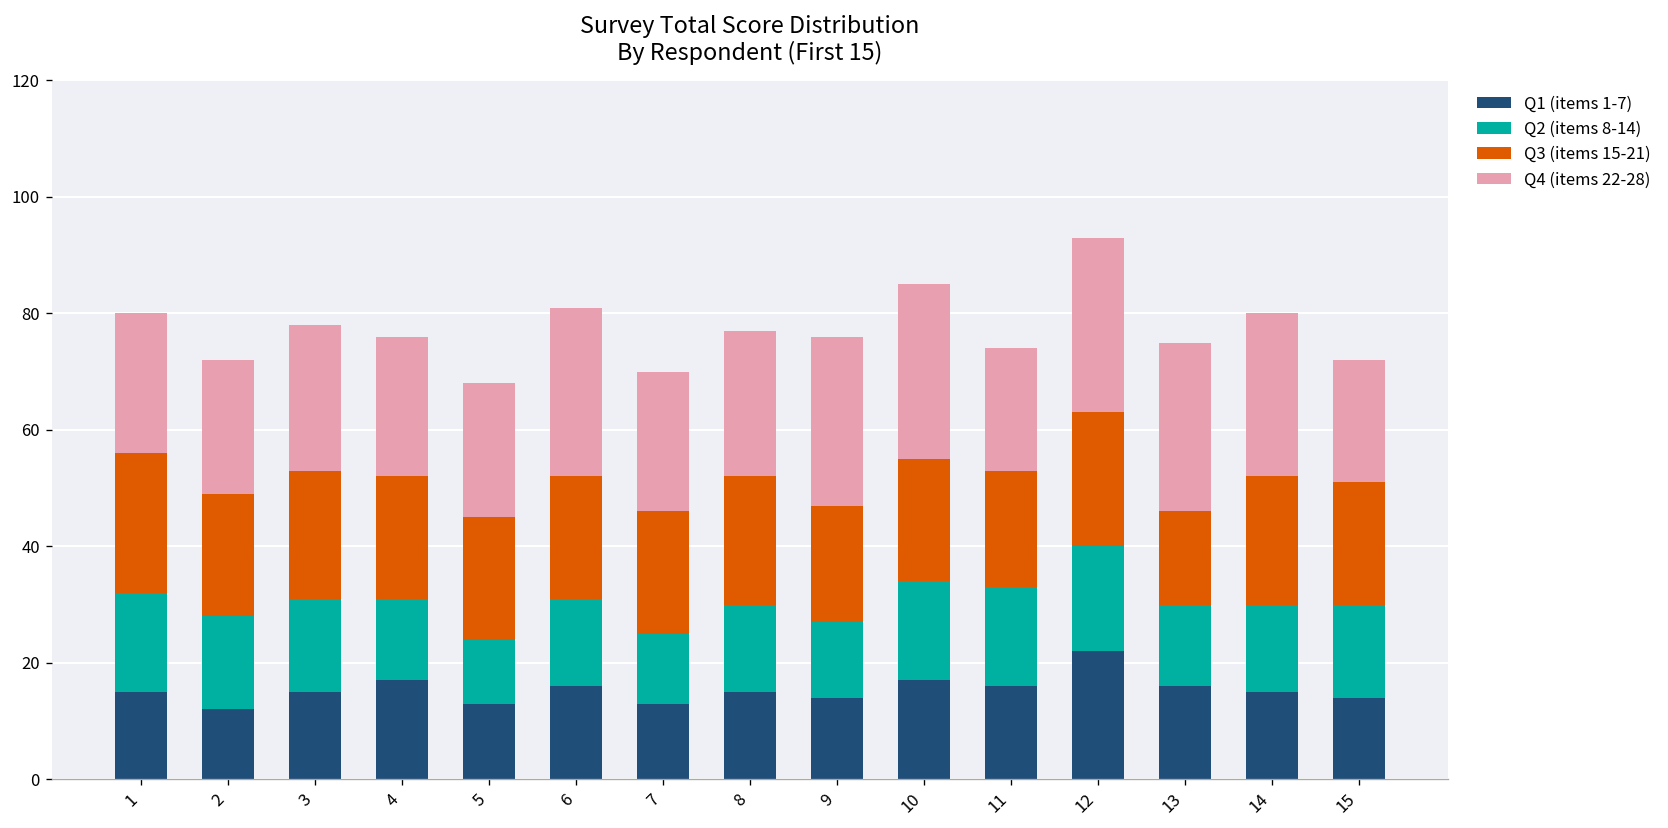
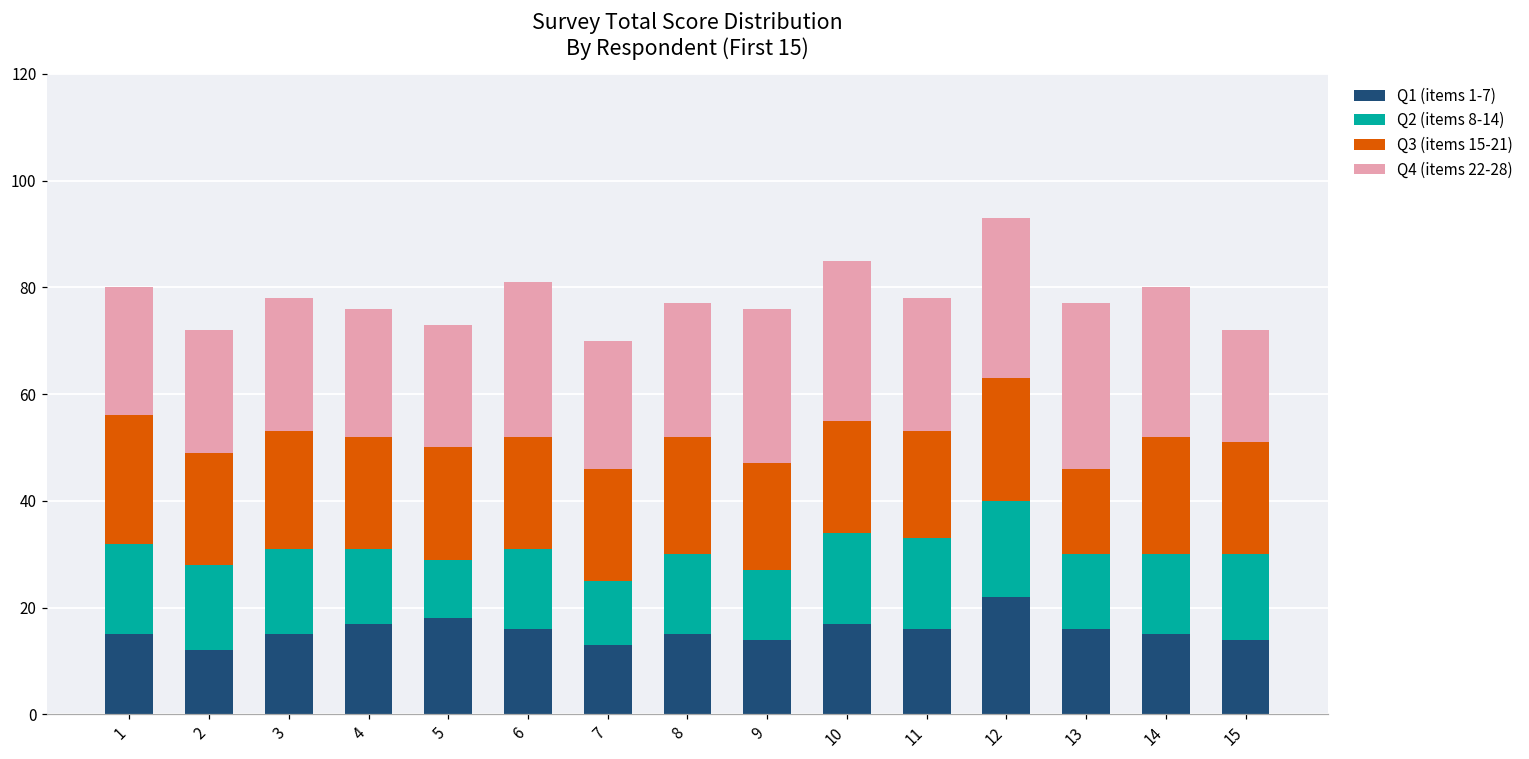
  {
    "Q1 (items 1-7)": {
      "1": 15,
      "2": 12,
      "3": 15,
      "4": 17,
-     "5": 13,
+     "5": 18,
      "6": 16,
      "7": 13,
      "8": 15,
      "9": 14,
      "10": 17,
      "11": 16,
      "12": 22,
      "13": 16,
      "14": 15,
      "15": 14
    },
    "Q2 (items 8-14)": {
      "1": 17,
      "2": 16,
      "3": 16,
      "4": 14,
      "5": 11,
      "6": 15,
      "7": 12,
      "8": 15,
      "9": 13,
      "10": 17,
      "11": 17,
      "12": 18,
      "13": 14,
      "14": 15,
      "15": 16
    },
    "Q3 (items 15-21)": {
      "1": 24,
      "2": 21,
      "3": 22,
      "4": 21,
      "5": 21,
      "6": 21,
      "7": 21,
      "8": 22,
      "9": 20,
      "10": 21,
      "11": 20,
      "12": 23,
      "13": 16,
      "14": 22,
      "15": 21
    },
    "Q4 (items 22-28)": {
      "1": 24,
      "2": 23,
      "3": 25,
      "4": 24,
      "5": 23,
      "6": 29,
      "7": 24,
      "8": 25,
      "9": 29,
      "10": 30,
-     "11": 21,
+     "11": 25,
      "12": 30,
-     "13": 29,
+     "13": 31,
      "14": 28,
      "15": 21
    }
  }
